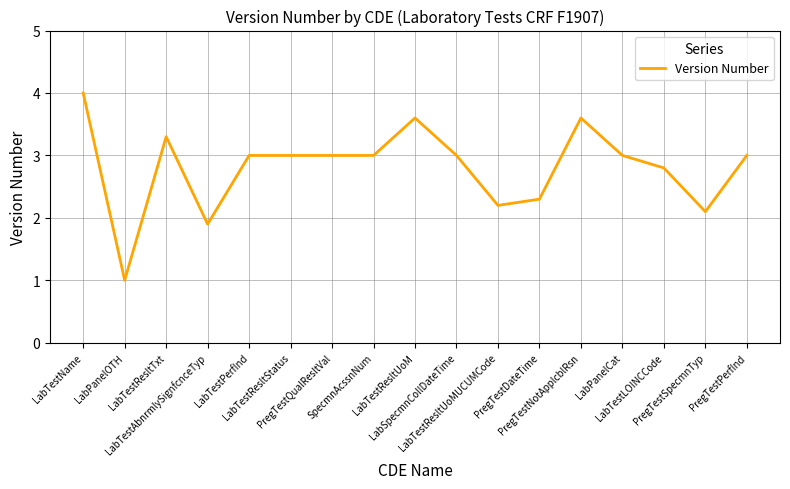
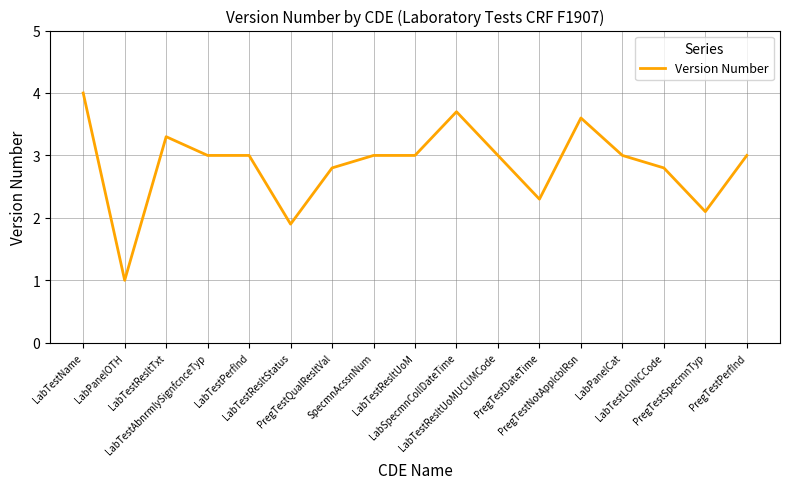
  {
    "LabTestName": 4.0,
    "LabPanelOTH": 1.0,
    "LabTestResltTxt": 3.3,
-   "LabTestAbnrmlySignfcnceTyp": 1.9,
+   "LabTestAbnrmlySignfcnceTyp": 3.0,
    "LabTestPerfInd": 3.0,
-   "LabTestResltStatus": 3.0,
-   "PregTestQualResltVal": 3.0,
+   "LabTestResltStatus": 1.9,
+   "PregTestQualResltVal": 2.8,
    "SpecmnAcssnNum": 3.0,
-   "LabTestResltUoM": 3.6,
-   "LabSpecmnCollDateTime": 3.0,
-   "LabTestResltUoMUCUMCode": 2.2,
+   "LabTestResltUoM": 3.0,
+   "LabSpecmnCollDateTime": 3.7,
+   "LabTestResltUoMUCUMCode": 3.0,
    "PregTestDateTime": 2.3,
    "PregTestNotApplcblRsn": 3.6,
    "LabPanelCat": 3.0,
    "LabTestLOINCCode": 2.8,
    "PregTestSpecmnTyp": 2.1,
    "PregTestPerfInd": 3.0
  }
